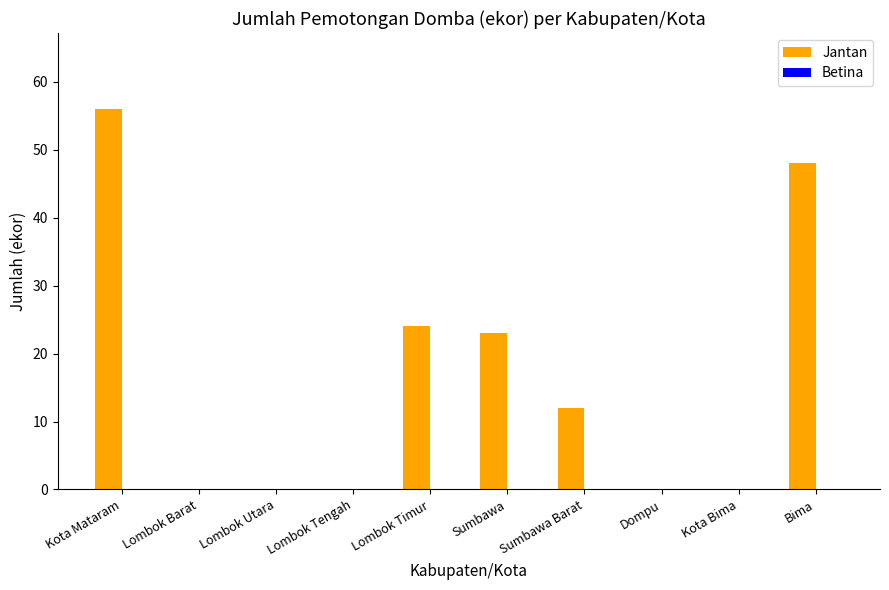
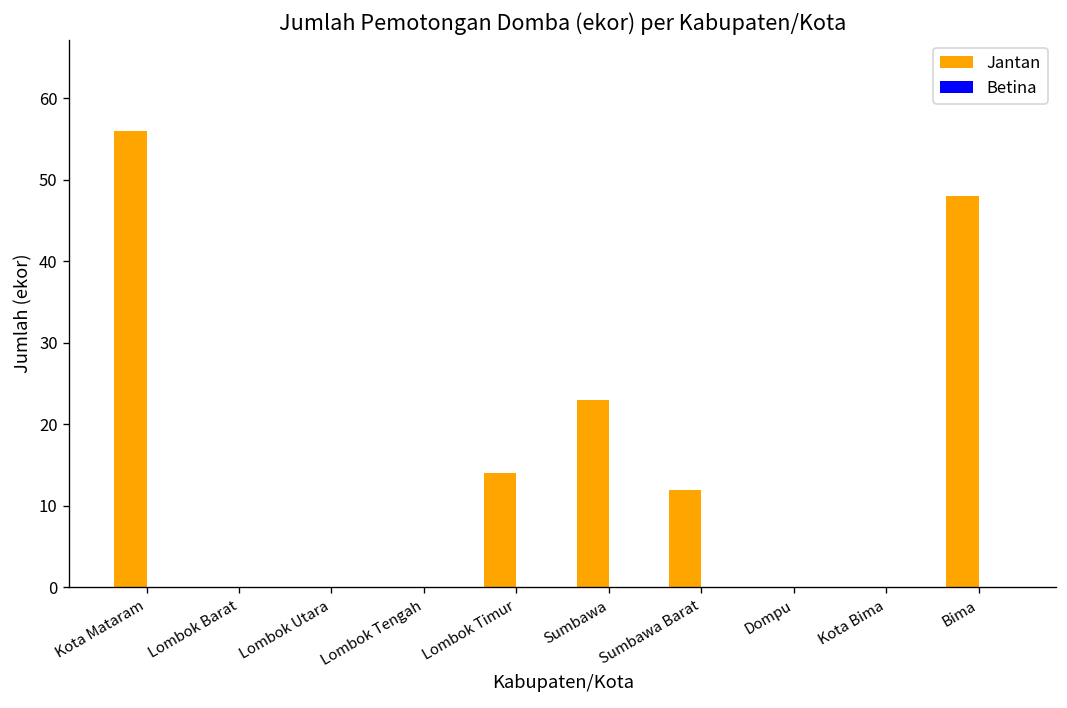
  {
    "Jantan": {
      "Kota Mataram": 56,
      "Lombok Barat": 0,
      "Lombok Utara": 0,
      "Lombok Tengah": 0,
-     "Lombok Timur": 24,
+     "Lombok Timur": 14,
      "Sumbawa": 23,
      "Sumbawa Barat": 12,
      "Dompu": 0,
      "Kota Bima": 0,
      "Bima": 48
    },
    "Betina": {
      "Kota Mataram": 0,
      "Lombok Barat": 0,
      "Lombok Utara": 0,
      "Lombok Tengah": 0,
      "Lombok Timur": 0,
      "Sumbawa": 0,
      "Sumbawa Barat": 0,
      "Dompu": 0,
      "Kota Bima": 0,
      "Bima": 0
    }
  }
